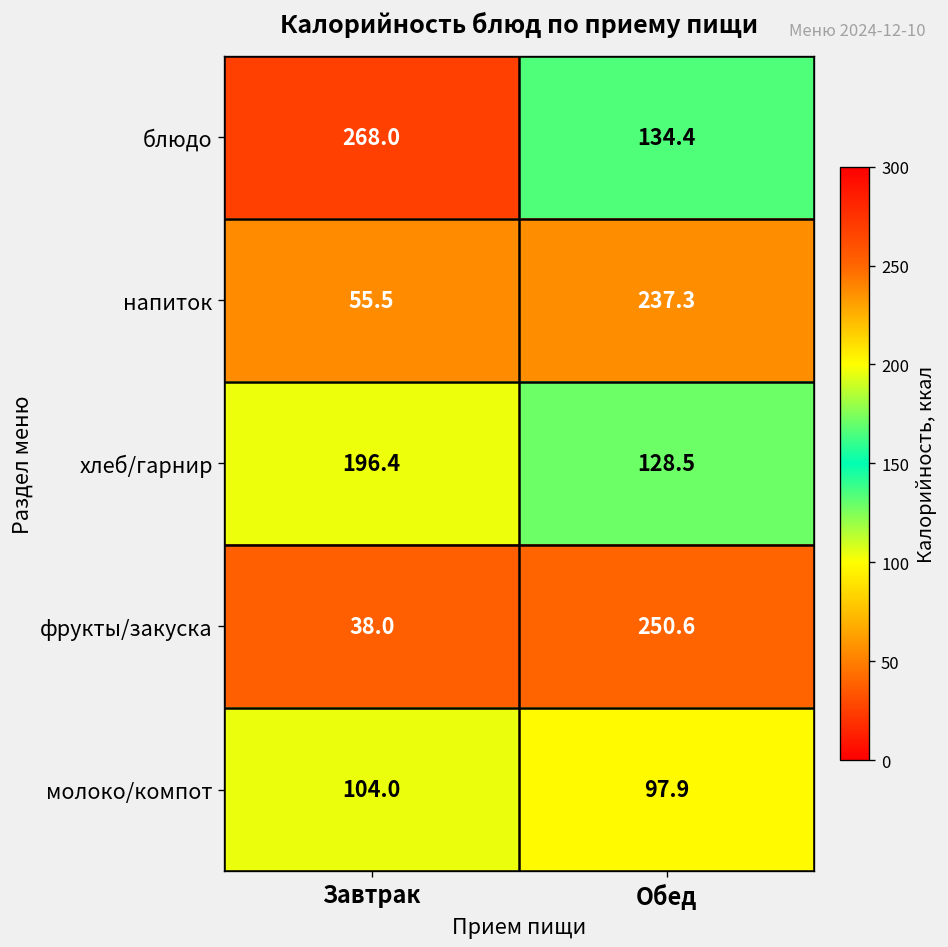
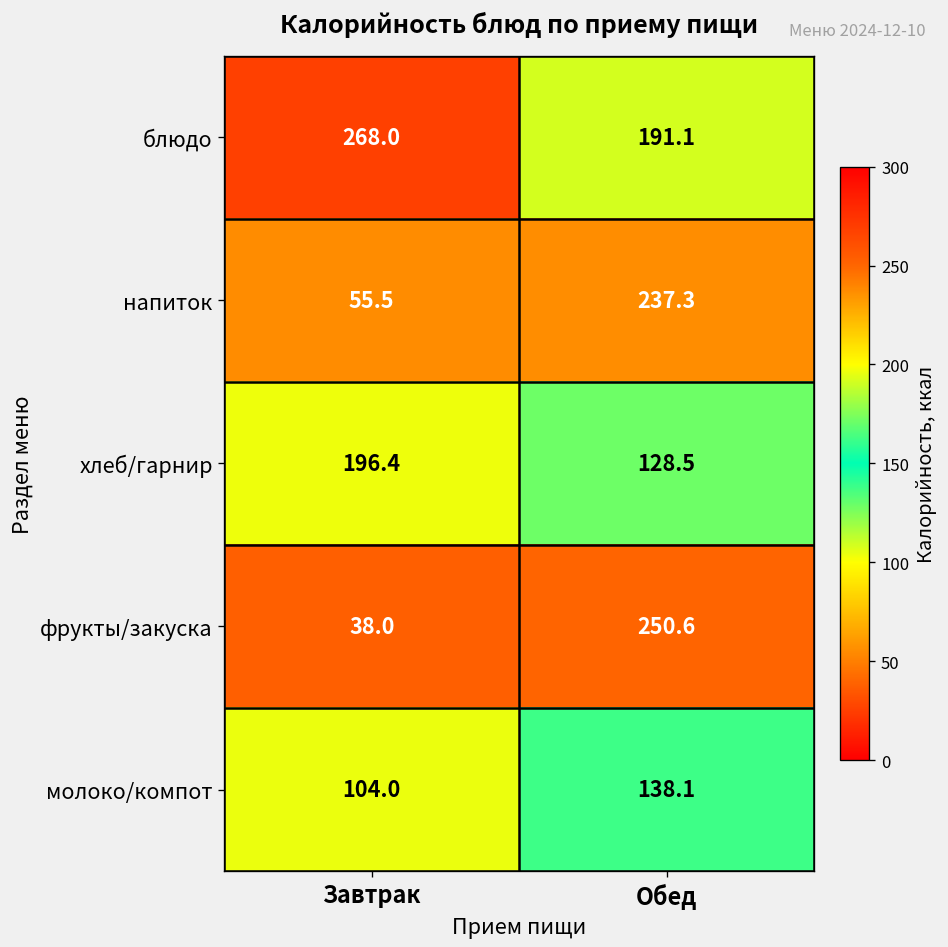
  {
    "блюдо": {
      "Завтрак": 268.0,
-     "Обед": 134.4
+     "Обед": 191.1
    },
    "напиток": {
      "Завтрак": 55.5,
      "Обед": 237.3
    },
    "хлеб/гарнир": {
      "Завтрак": 196.4,
      "Обед": 128.5
    },
    "фрукты/закуска": {
      "Завтрак": 38.0,
      "Обед": 250.6
    },
    "молоко/компот": {
      "Завтрак": 104.0,
-     "Обед": 97.9
+     "Обед": 138.1
    }
  }
